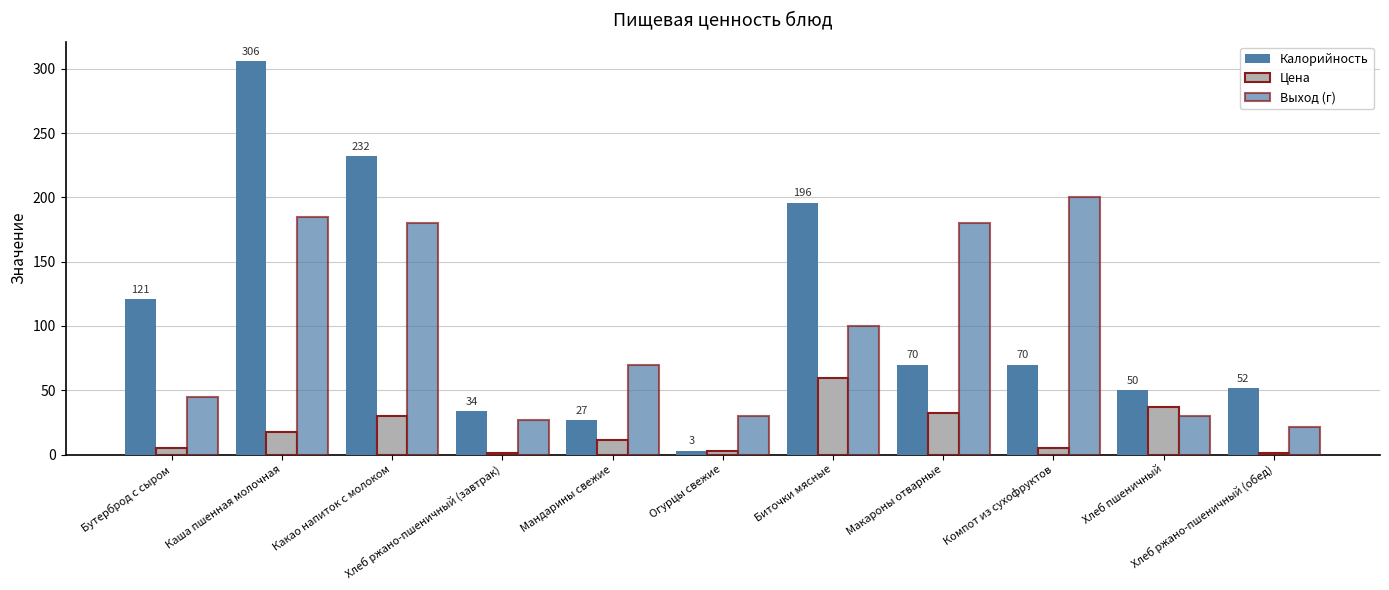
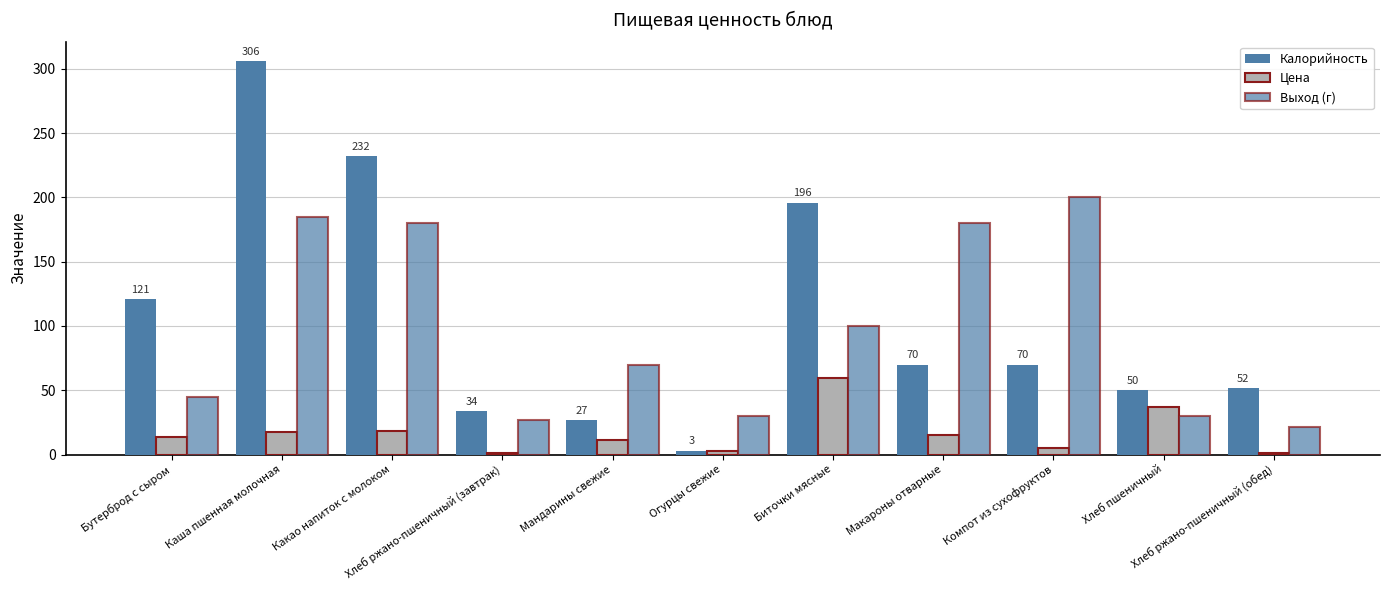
  {
    "Цена": {
-     "Бутерброд с сыром": 5,
+     "Бутерброд с сыром": 13,
      "Каша пшенная молочная": 18,
-     "Какао напиток с молоком": 30,
+     "Какао напиток с молоком": 18,
      "Мандарины свежие": 11,
      "Биточки мясные": 60,
-     "Макароны отварные": 32,
+     "Макароны отварные": 15,
      "Компот из сухофруктов": 5,
      "Хлеб пшеничный": 37
    }
  }
